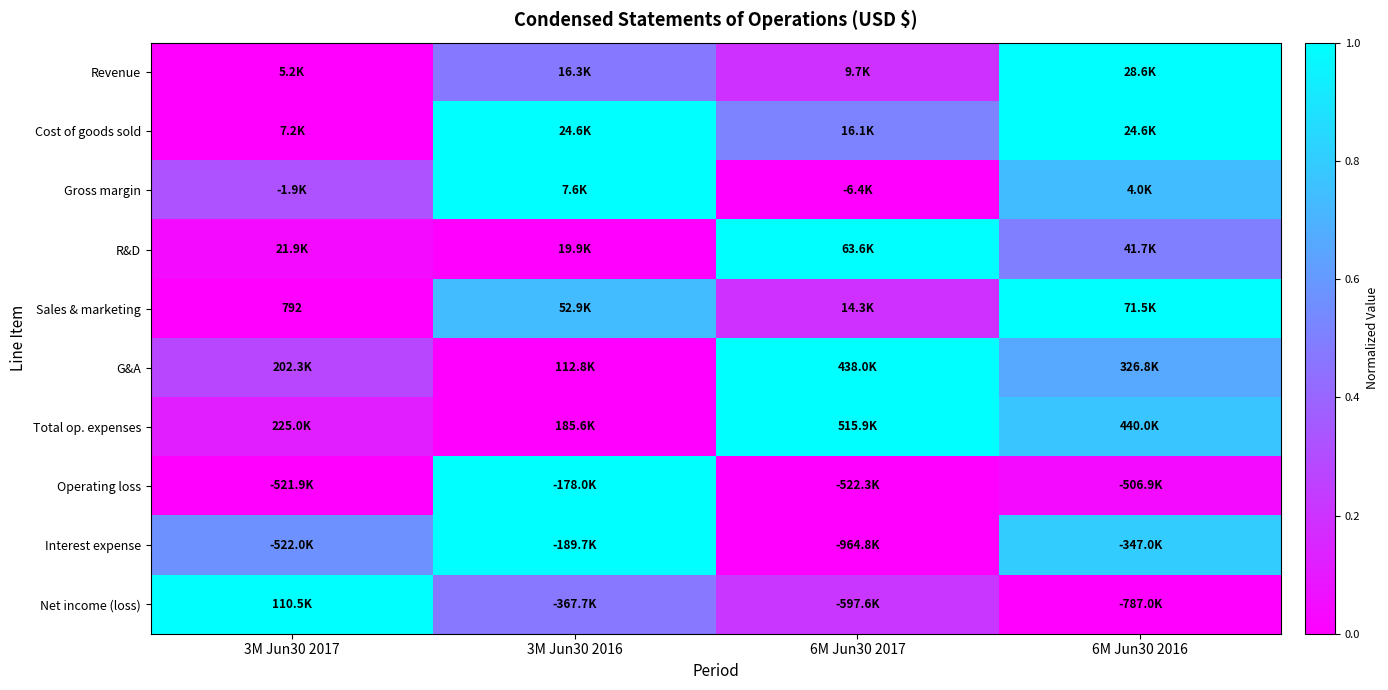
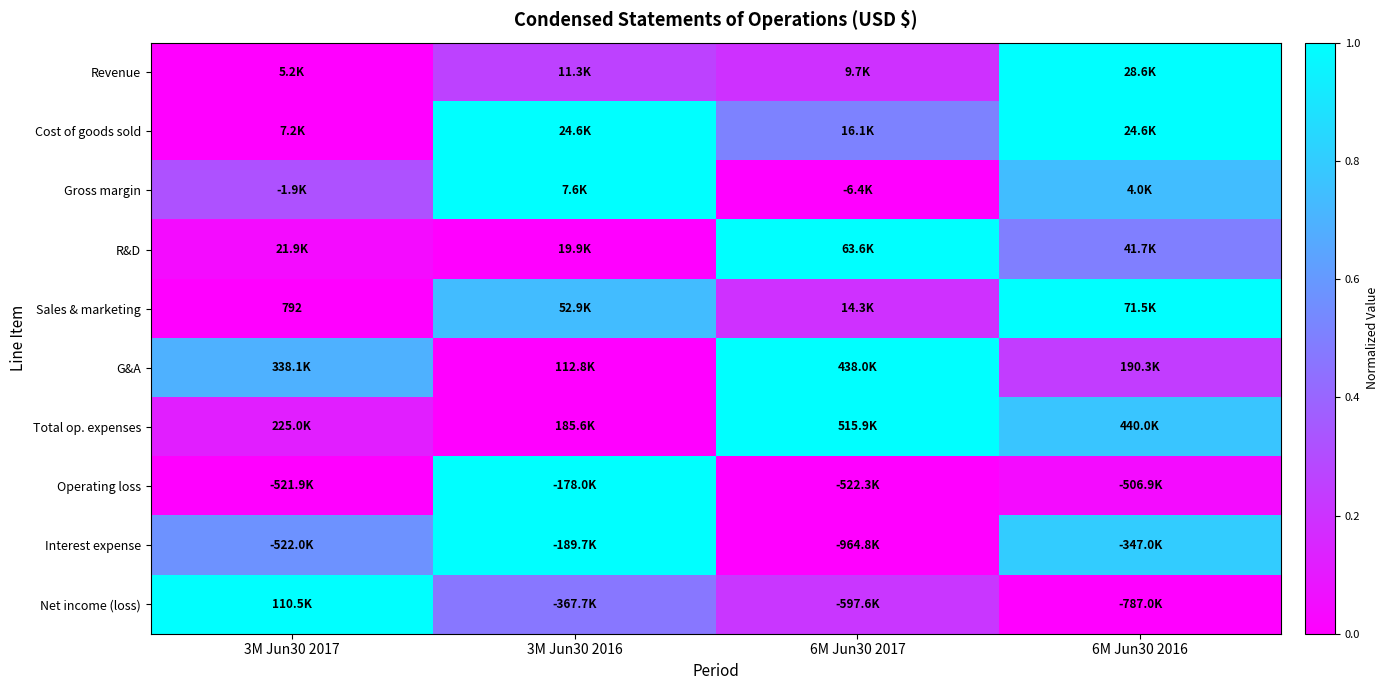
  {
    "Revenue": {
      "3M Jun30 2017": "5.2K",
-     "3M Jun30 2016": "16.3K",
+     "3M Jun30 2016": "11.3K",
      "6M Jun30 2017": "9.7K",
      "6M Jun30 2016": "28.6K"
    },
    "Cost of goods sold": {
      "3M Jun30 2017": "7.2K",
      "3M Jun30 2016": "24.6K",
      "6M Jun30 2017": "16.1K",
      "6M Jun30 2016": "24.6K"
    },
    "Gross margin": {
      "3M Jun30 2017": "-1.9K",
      "3M Jun30 2016": "7.6K",
      "6M Jun30 2017": "-6.4K",
      "6M Jun30 2016": "4.0K"
    },
    "R&D": {
      "3M Jun30 2017": "21.9K",
      "3M Jun30 2016": "19.9K",
      "6M Jun30 2017": "63.6K",
      "6M Jun30 2016": "41.7K"
    },
    "Sales & marketing": {
      "3M Jun30 2017": "792",
      "3M Jun30 2016": "52.9K",
      "6M Jun30 2017": "14.3K",
      "6M Jun30 2016": "71.5K"
    },
    "G&A": {
-     "3M Jun30 2017": "202.3K",
+     "3M Jun30 2017": "338.1K",
      "3M Jun30 2016": "112.8K",
      "6M Jun30 2017": "438.0K",
-     "6M Jun30 2016": "326.8K"
+     "6M Jun30 2016": "190.3K"
    },
    "Total op. expenses": {
      "3M Jun30 2017": "225.0K",
      "3M Jun30 2016": "185.6K",
      "6M Jun30 2017": "515.9K",
      "6M Jun30 2016": "440.0K"
    },
    "Operating loss": {
      "3M Jun30 2017": "-521.9K",
      "3M Jun30 2016": "-178.0K",
      "6M Jun30 2017": "-522.3K",
      "6M Jun30 2016": "-506.9K"
    },
    "Interest expense": {
      "3M Jun30 2017": "-522.0K",
      "3M Jun30 2016": "-189.7K",
      "6M Jun30 2017": "-964.8K",
      "6M Jun30 2016": "-347.0K"
    },
    "Net income (loss)": {
      "3M Jun30 2017": "110.5K",
      "3M Jun30 2016": "-367.7K",
      "6M Jun30 2017": "-597.6K",
      "6M Jun30 2016": "-787.0K"
    }
  }
